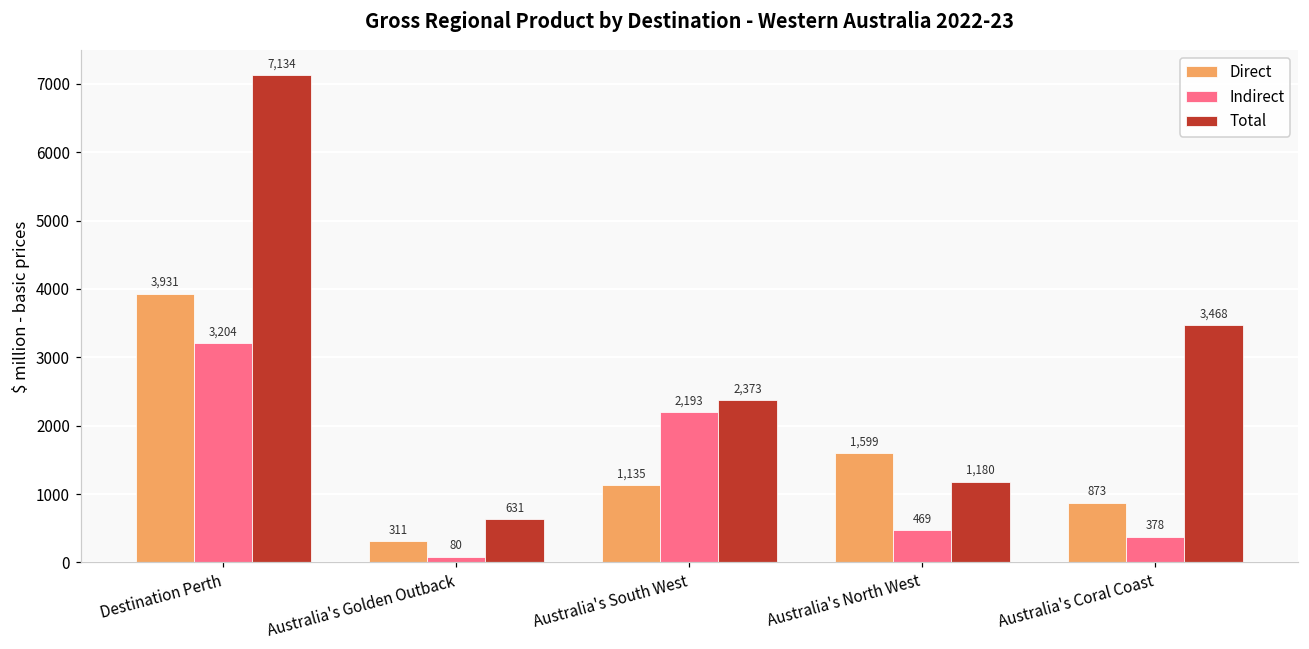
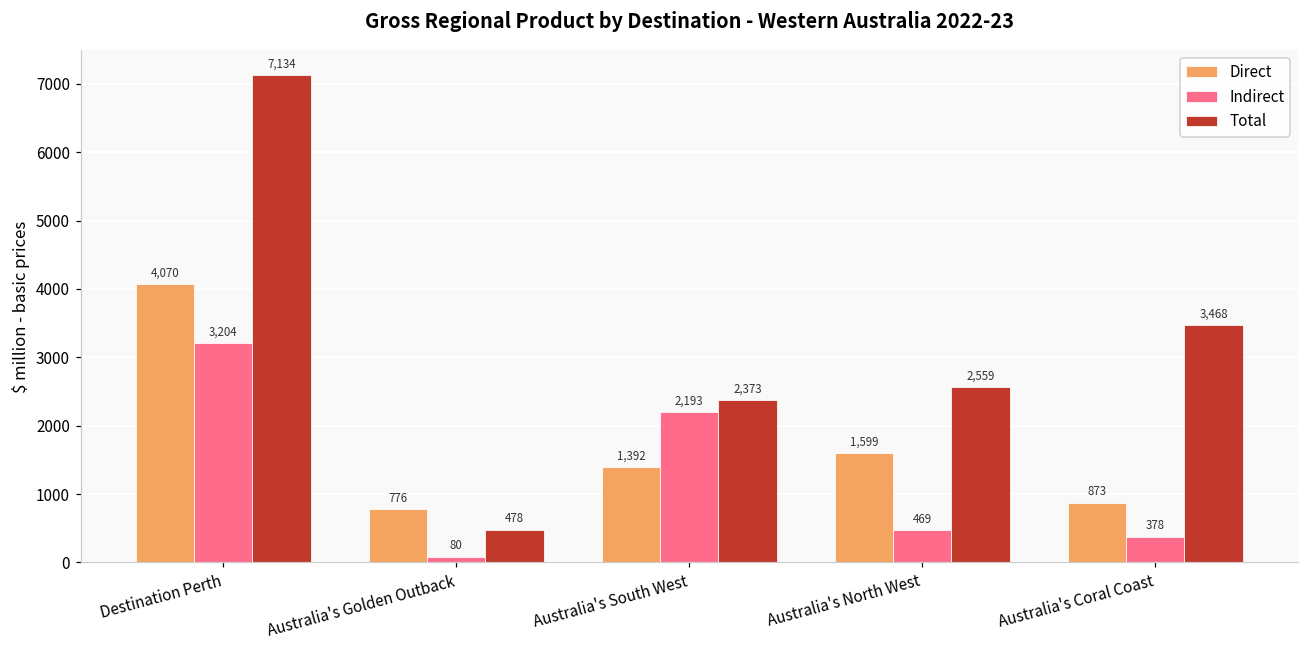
  {
    "Direct": {
-     "Destination Perth": "3,931",
-     "Australia's Golden Outback": "311",
-     "Australia's South West": "1,135",
+     "Destination Perth": "4,070",
+     "Australia's Golden Outback": "776",
+     "Australia's South West": "1,392",
      "Australia's North West": "1,599",
      "Australia's Coral Coast": "873"
    },
    "Indirect": {
      "Destination Perth": "3,204",
      "Australia's Golden Outback": "80",
      "Australia's South West": "2,193",
      "Australia's North West": "469",
      "Australia's Coral Coast": "378"
    },
    "Total": {
      "Destination Perth": "7,134",
-     "Australia's Golden Outback": "631",
+     "Australia's Golden Outback": "478",
      "Australia's South West": "2,373",
-     "Australia's North West": "1,180",
+     "Australia's North West": "2,559",
      "Australia's Coral Coast": "3,468"
    }
  }
